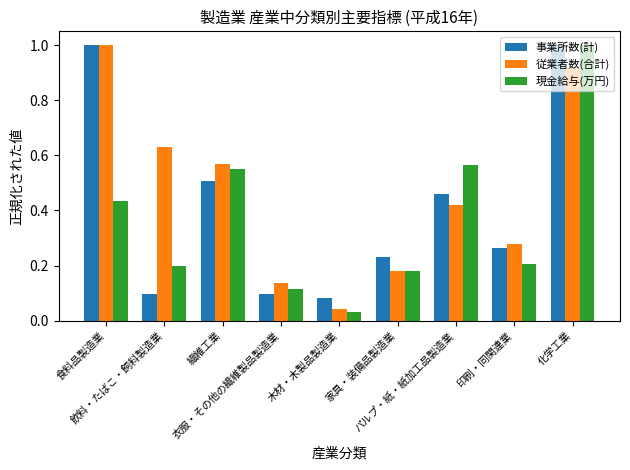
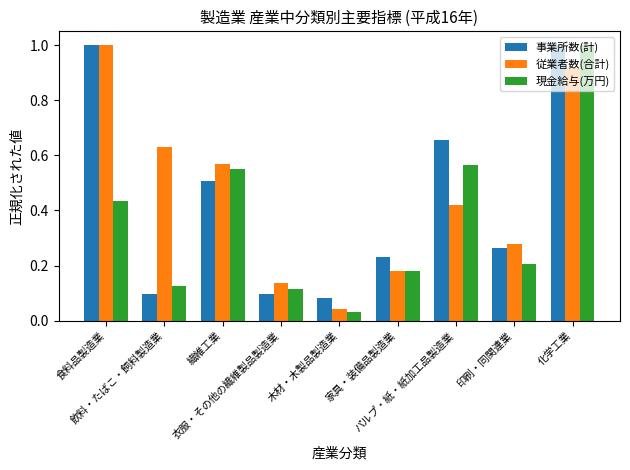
  {
    "事業所数(計)": {
      "食料品製造業": 1.00,
      "飲料・たばこ・飼料製造業": 0.10,
      "繊維工業": 0.51,
      "衣服・その他の繊維製品製造業": 0.10,
      "木材・木製品製造業": 0.08,
      "家具・装備品製造業": 0.23,
-     "パルプ・紙・紙加工品製造業": 0.46,
+     "パルプ・紙・紙加工品製造業": 0.66,
      "印刷・同関連業": 0.26
    },
    "従業者数(合計)": {
      "食料品製造業": 1.00,
      "飲料・たばこ・飼料製造業": 0.63,
      "繊維工業": 0.57,
      "衣服・その他の繊維製品製造業": 0.14,
      "木材・木製品製造業": 0.04,
      "家具・装備品製造業": 0.18,
      "パルプ・紙・紙加工品製造業": 0.42,
      "印刷・同関連業": 0.28
    },
    "現金給与(万円)": {
      "食料品製造業": 0.43,
-     "飲料・たばこ・飼料製造業": 0.20,
+     "飲料・たばこ・飼料製造業": 0.13,
      "繊維工業": 0.55,
      "衣服・その他の繊維製品製造業": 0.11,
      "木材・木製品製造業": 0.03,
      "家具・装備品製造業": 0.18,
      "パルプ・紙・紙加工品製造業": 0.57,
      "印刷・同関連業": 0.21
    }
  }
